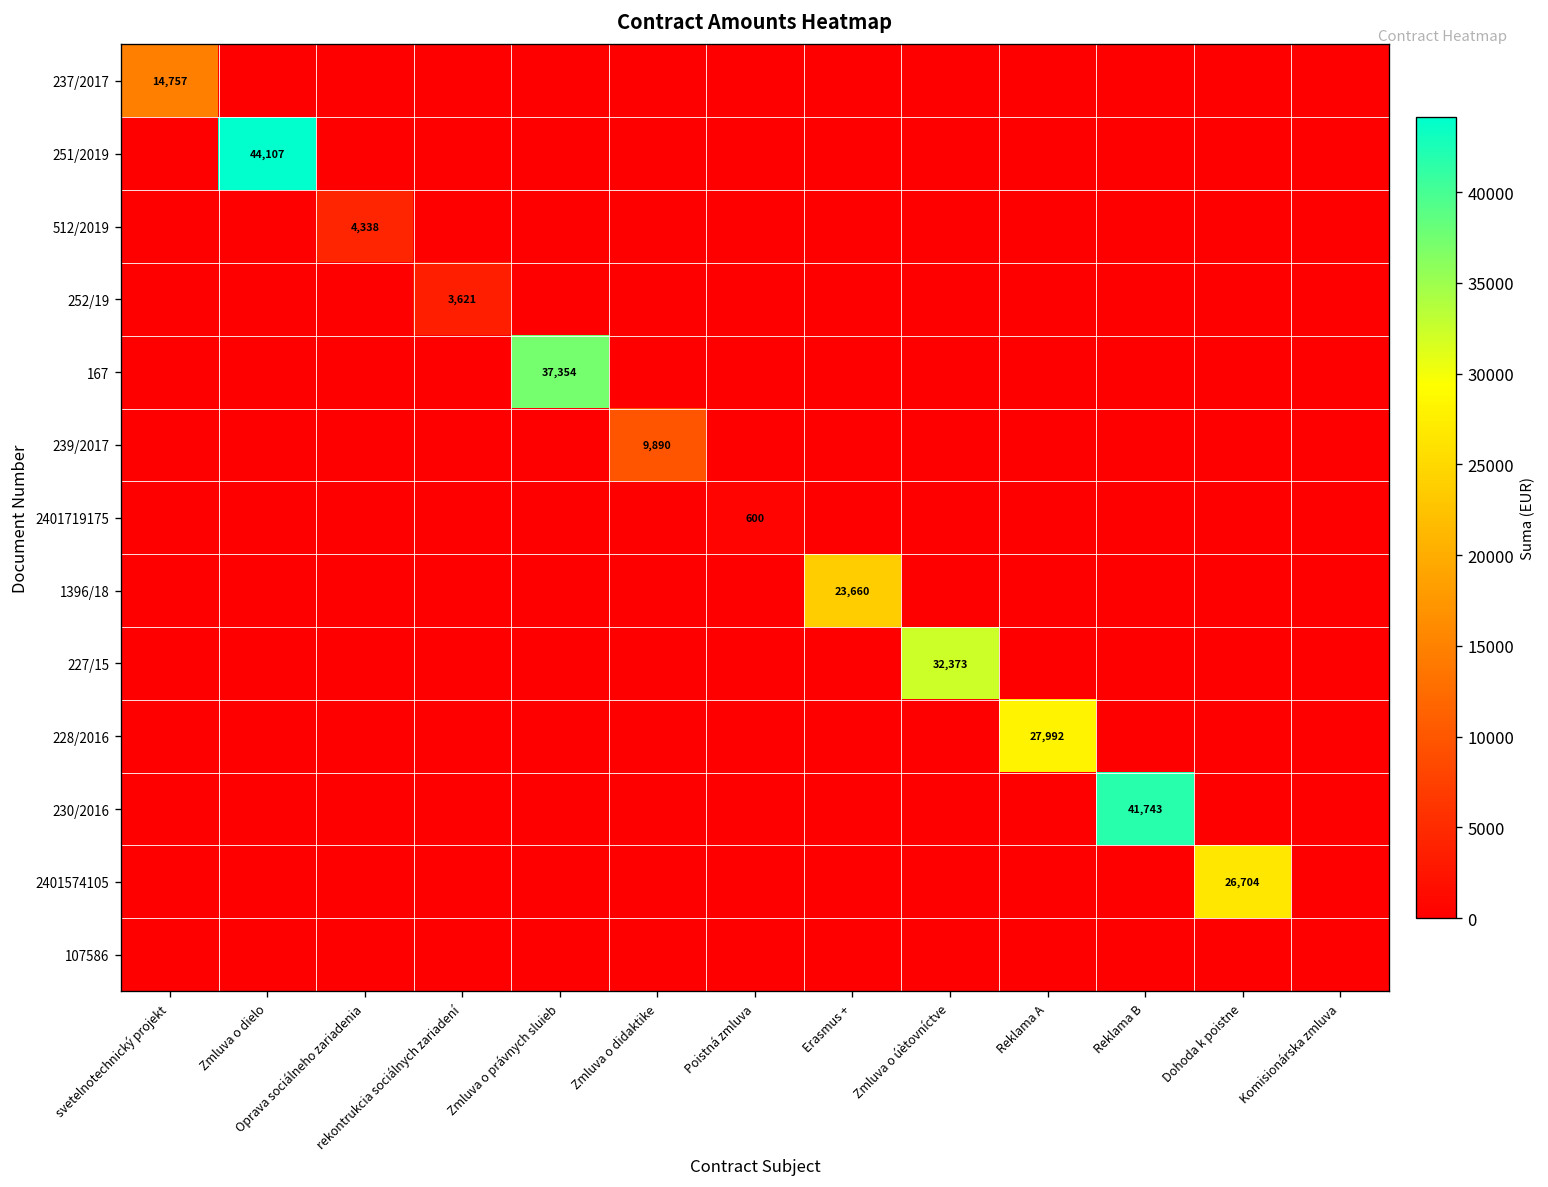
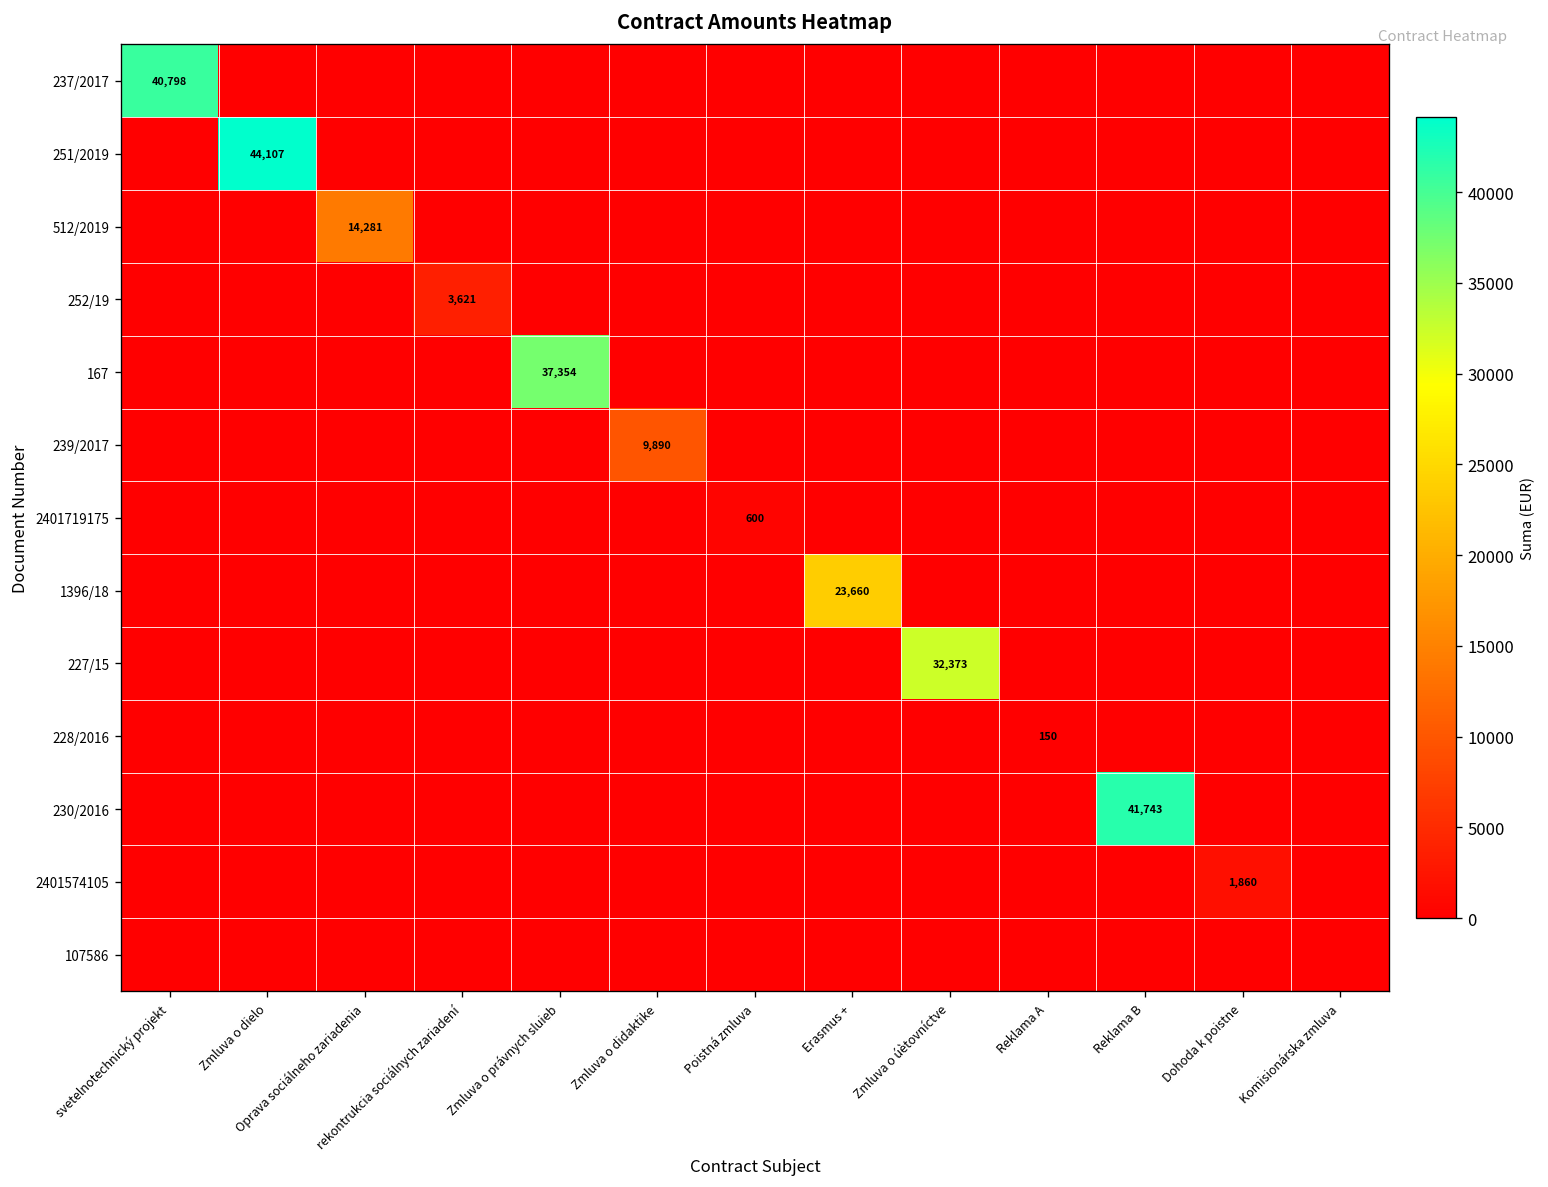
  {
    "237/2017": {
-     "svetelnotechnický projekt": "14,757"
+     "svetelnotechnický projekt": "40,798"
    },
    "251/2019": {
      "Zmluva o dielo": "44,107"
    },
    "512/2019": {
-     "Oprava sociálneho zariadenia": "4,338"
+     "Oprava sociálneho zariadenia": "14,281"
    },
    "252/19": {
      "rekontrukcia sociálnych zariadení": "3,621"
    },
    "167": {
      "Zmluva o právnych sluieb": "37,354"
    },
    "239/2017": {
      "Zmluva o didaktike": "9,890"
    },
    "2401719175": {
      "Poistná zmluva": "600"
    },
    "1396/18": {
      "Erasmus +": "23,660"
    },
    "227/15": {
      "Zmluva o úètovníctve": "32,373"
    },
    "228/2016": {
-     "Reklama A": "27,992"
+     "Reklama A": "150"
    },
    "230/2016": {
      "Reklama B": "41,743"
    },
    "2401574105": {
-     "Dohoda k poistne": "26,704"
+     "Dohoda k poistne": "1,860"
    }
  }
